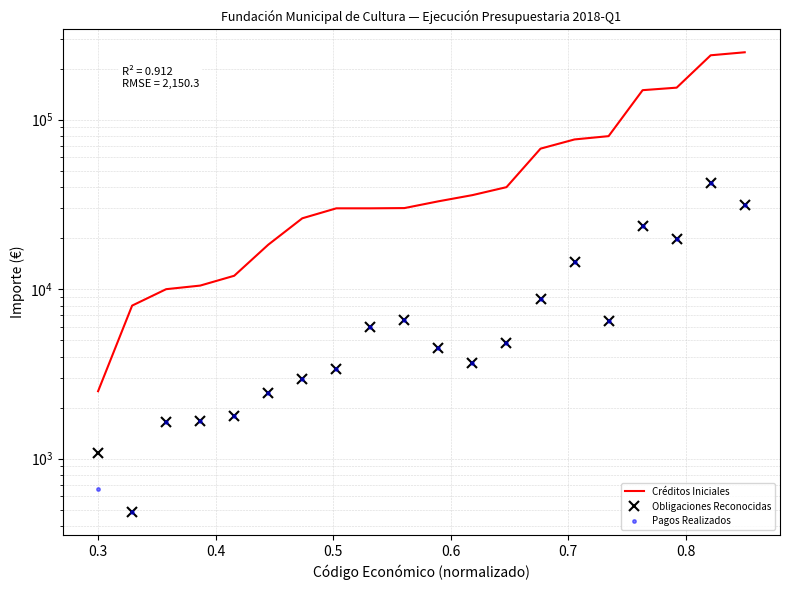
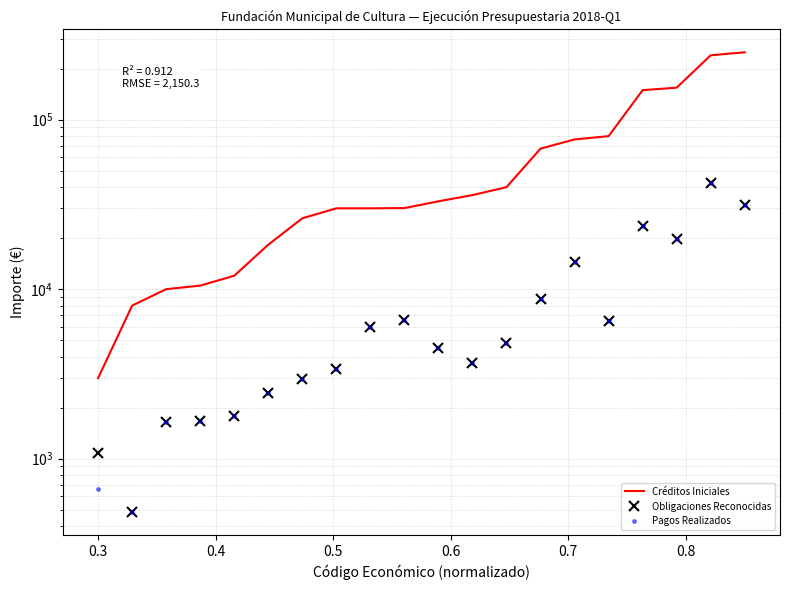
  {
    "Créditos Iniciales": {
-     "0.3": 2500
+     "0.3": 3000
    },
    "Obligaciones Reconocidas": {
      "0.3": 1100
    },
    "Pagos Realizados": {
      "0.3": 660
    }
  }
